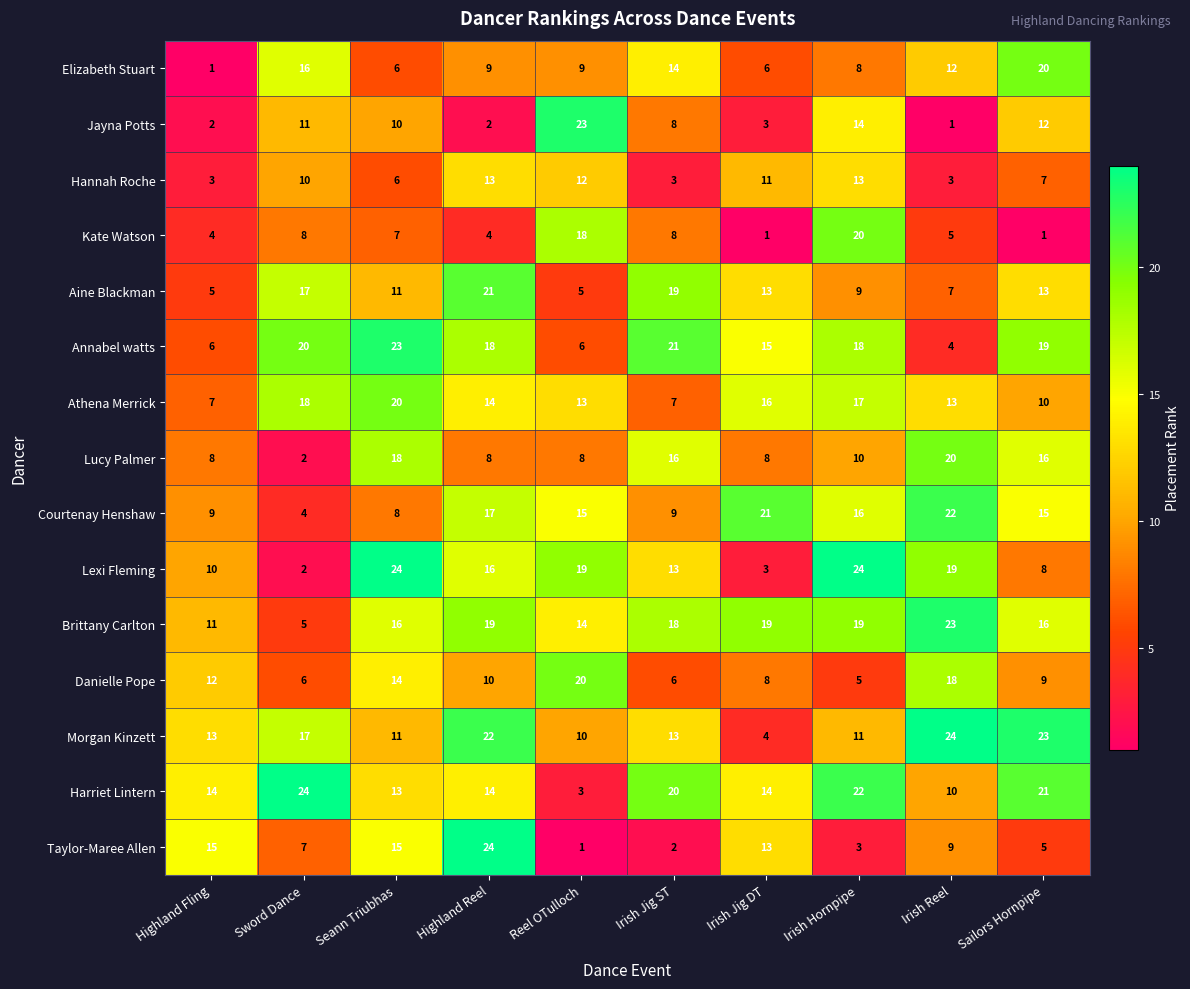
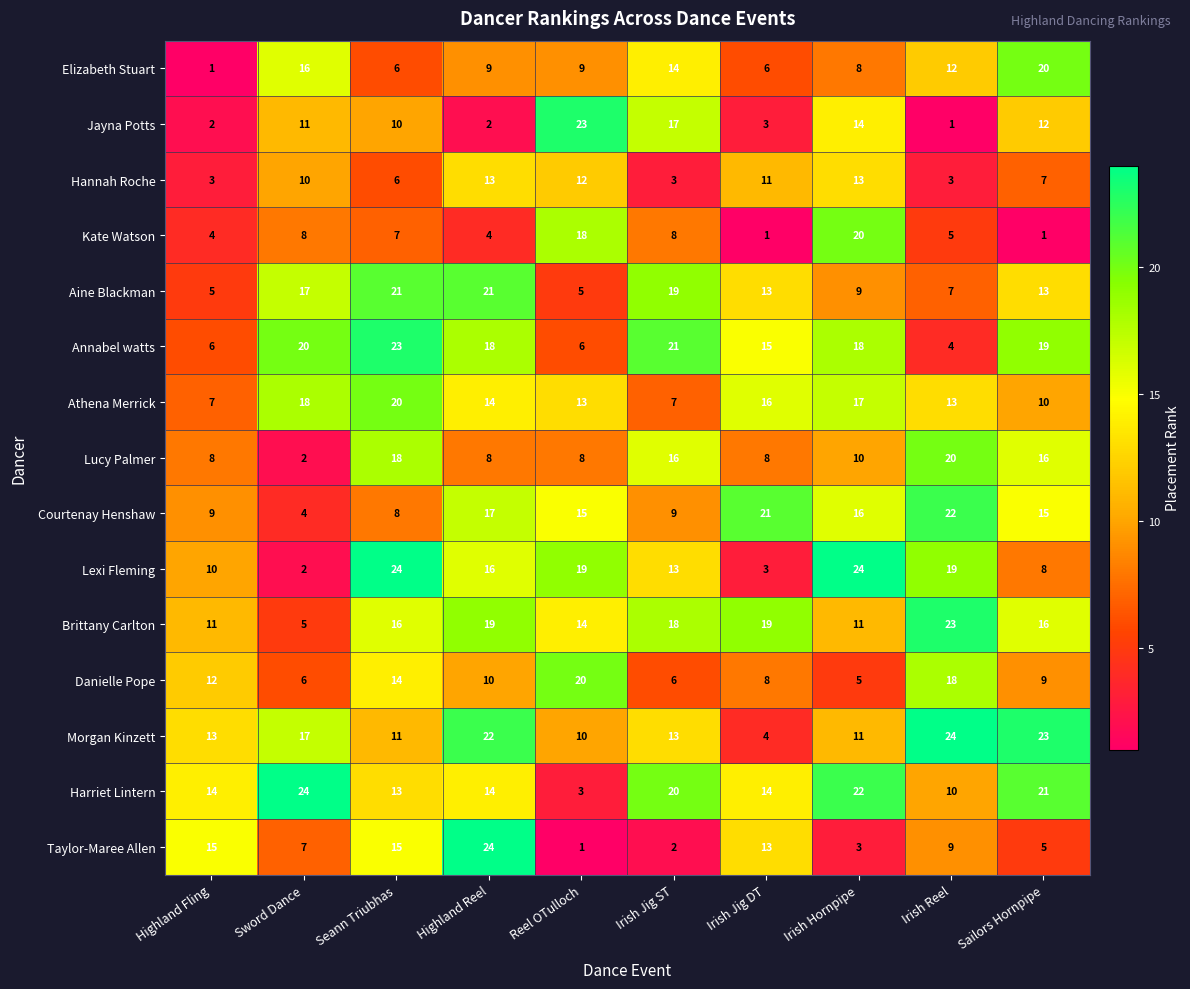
  {
    "Elizabeth Stuart": {
      "Highland Fling": 1,
      "Sword Dance": 16,
      "Seann Triubhas": 6,
      "Highland Reel": 9,
      "Reel OTulloch": 9,
      "Irish Jig ST": 14,
      "Irish Jig DT": 6,
      "Irish Hornpipe": 8,
      "Irish Reel": 12,
      "Sailors Hornpipe": 20
    },
    "Jayna Potts": {
      "Highland Fling": 2,
      "Sword Dance": 11,
      "Seann Triubhas": 10,
      "Highland Reel": 2,
      "Reel OTulloch": 23,
-     "Irish Jig ST": 8,
+     "Irish Jig ST": 17,
      "Irish Jig DT": 3,
      "Irish Hornpipe": 14,
      "Irish Reel": 1,
      "Sailors Hornpipe": 12
    },
    "Hannah Roche": {
      "Highland Fling": 3,
      "Sword Dance": 10,
      "Seann Triubhas": 6,
      "Highland Reel": 13,
      "Reel OTulloch": 12,
      "Irish Jig ST": 3,
      "Irish Jig DT": 11,
      "Irish Hornpipe": 13,
      "Irish Reel": 3,
      "Sailors Hornpipe": 7
    },
    "Kate Watson": {
      "Highland Fling": 4,
      "Sword Dance": 8,
      "Seann Triubhas": 7,
      "Highland Reel": 4,
      "Reel OTulloch": 18,
      "Irish Jig ST": 8,
      "Irish Jig DT": 1,
      "Irish Hornpipe": 20,
      "Irish Reel": 5,
      "Sailors Hornpipe": 1
    },
    "Aine Blackman": {
      "Highland Fling": 5,
      "Sword Dance": 17,
-     "Seann Triubhas": 11,
+     "Seann Triubhas": 21,
      "Highland Reel": 21,
      "Reel OTulloch": 5,
      "Irish Jig ST": 19,
      "Irish Jig DT": 13,
      "Irish Hornpipe": 9,
      "Irish Reel": 7,
      "Sailors Hornpipe": 13
    },
    "Annabel watts": {
      "Highland Fling": 6,
      "Sword Dance": 20,
      "Seann Triubhas": 23,
      "Highland Reel": 18,
      "Reel OTulloch": 6,
      "Irish Jig ST": 21,
      "Irish Jig DT": 15,
      "Irish Hornpipe": 18,
      "Irish Reel": 4,
      "Sailors Hornpipe": 19
    },
    "Athena Merrick": {
      "Highland Fling": 7,
      "Sword Dance": 18,
      "Seann Triubhas": 20,
      "Highland Reel": 14,
      "Reel OTulloch": 13,
      "Irish Jig ST": 7,
      "Irish Jig DT": 16,
      "Irish Hornpipe": 17,
      "Irish Reel": 13,
      "Sailors Hornpipe": 10
    },
    "Lucy Palmer": {
      "Highland Fling": 8,
      "Sword Dance": 2,
      "Seann Triubhas": 18,
      "Highland Reel": 8,
      "Reel OTulloch": 8,
      "Irish Jig ST": 16,
      "Irish Jig DT": 8,
      "Irish Hornpipe": 10,
      "Irish Reel": 20,
      "Sailors Hornpipe": 16
    },
    "Courtenay Henshaw": {
      "Highland Fling": 9,
      "Sword Dance": 4,
      "Seann Triubhas": 8,
      "Highland Reel": 17,
      "Reel OTulloch": 15,
      "Irish Jig ST": 9,
      "Irish Jig DT": 21,
      "Irish Hornpipe": 16,
      "Irish Reel": 22,
      "Sailors Hornpipe": 15
    },
    "Lexi Fleming": {
      "Highland Fling": 10,
      "Sword Dance": 2,
      "Seann Triubhas": 24,
      "Highland Reel": 16,
      "Reel OTulloch": 19,
      "Irish Jig ST": 13,
      "Irish Jig DT": 3,
      "Irish Hornpipe": 24,
      "Irish Reel": 19,
      "Sailors Hornpipe": 8
    },
    "Brittany Carlton": {
      "Highland Fling": 11,
      "Sword Dance": 5,
      "Seann Triubhas": 16,
      "Highland Reel": 19,
      "Reel OTulloch": 14,
      "Irish Jig ST": 18,
      "Irish Jig DT": 19,
-     "Irish Hornpipe": 19,
+     "Irish Hornpipe": 11,
      "Irish Reel": 23,
      "Sailors Hornpipe": 16
    },
    "Danielle Pope": {
      "Highland Fling": 12,
      "Sword Dance": 6,
      "Seann Triubhas": 14,
      "Highland Reel": 10,
      "Reel OTulloch": 20,
      "Irish Jig ST": 6,
      "Irish Jig DT": 8,
      "Irish Hornpipe": 5,
      "Irish Reel": 18,
      "Sailors Hornpipe": 9
    },
    "Morgan Kinzett": {
      "Highland Fling": 13,
      "Sword Dance": 17,
      "Seann Triubhas": 11,
      "Highland Reel": 22,
      "Reel OTulloch": 10,
      "Irish Jig ST": 13,
      "Irish Jig DT": 4,
      "Irish Hornpipe": 11,
      "Irish Reel": 24,
      "Sailors Hornpipe": 23
    },
    "Harriet Lintern": {
      "Highland Fling": 14,
      "Sword Dance": 24,
      "Seann Triubhas": 13,
      "Highland Reel": 14,
      "Reel OTulloch": 3,
      "Irish Jig ST": 20,
      "Irish Jig DT": 14,
      "Irish Hornpipe": 22,
      "Irish Reel": 10,
      "Sailors Hornpipe": 21
    },
    "Taylor-Maree Allen": {
      "Highland Fling": 15,
      "Sword Dance": 7,
      "Seann Triubhas": 15,
      "Highland Reel": 24,
      "Reel OTulloch": 1,
      "Irish Jig ST": 2,
      "Irish Jig DT": 13,
      "Irish Hornpipe": 3,
      "Irish Reel": 9,
      "Sailors Hornpipe": 5
    }
  }
